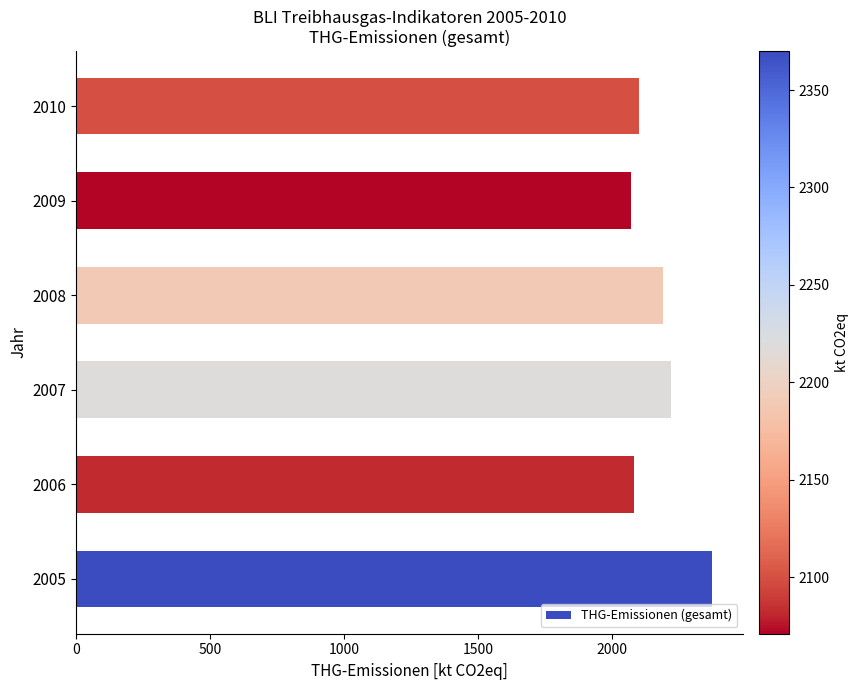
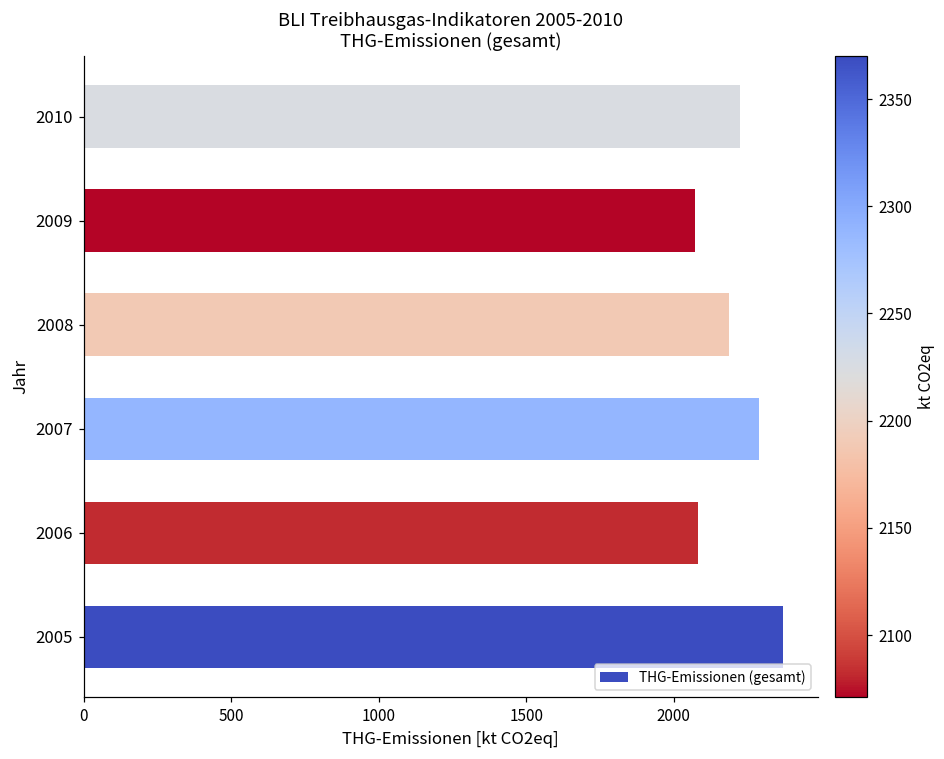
  {
-   "2010": 2100,
+   "2010": 2220,
    "2009": 2070,
    "2008": 2190,
-   "2007": 2220,
+   "2007": 2290,
    "2006": 2080,
    "2005": 2370
  }
